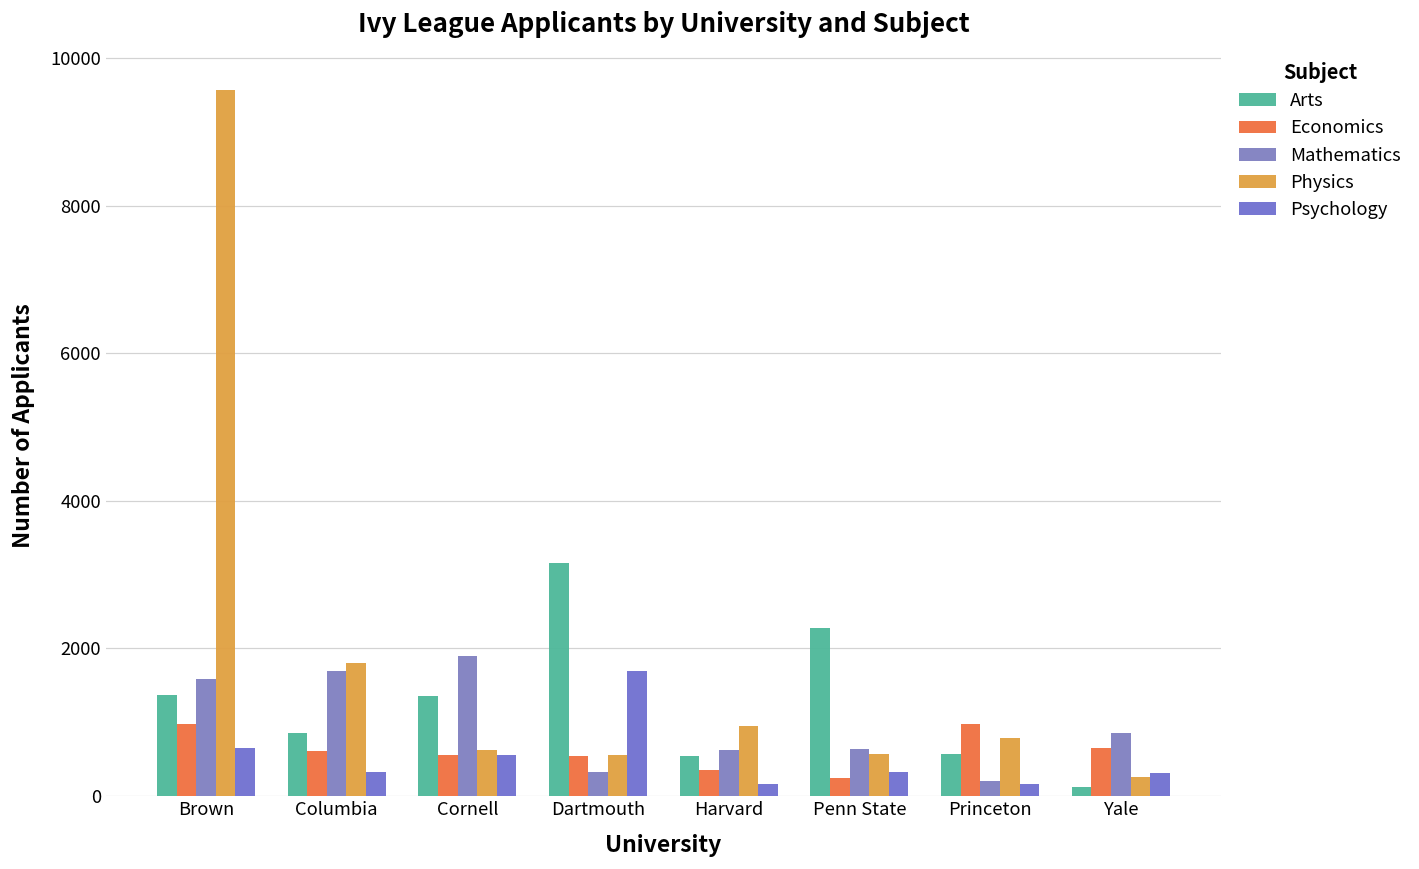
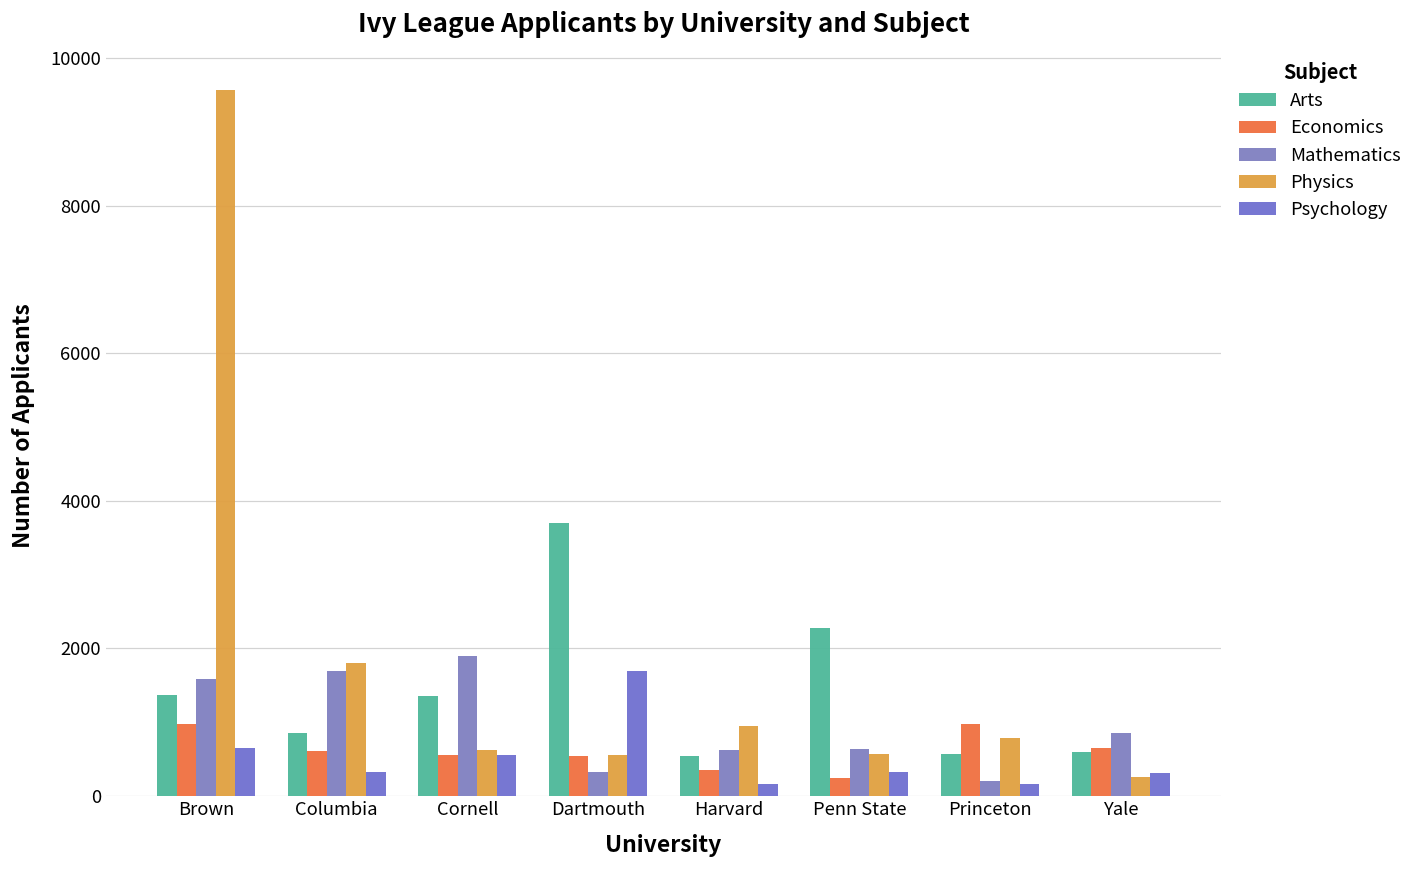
  {
    "Arts": {
      "Brown": 1400,
      "Columbia": 800,
      "Cornell": 1400,
-     "Dartmouth": 3200,
+     "Dartmouth": 3700,
      "Harvard": 500,
      "Penn State": 2300,
      "Princeton": 600,
-     "Yale": 100
+     "Yale": 600
    }
  }
